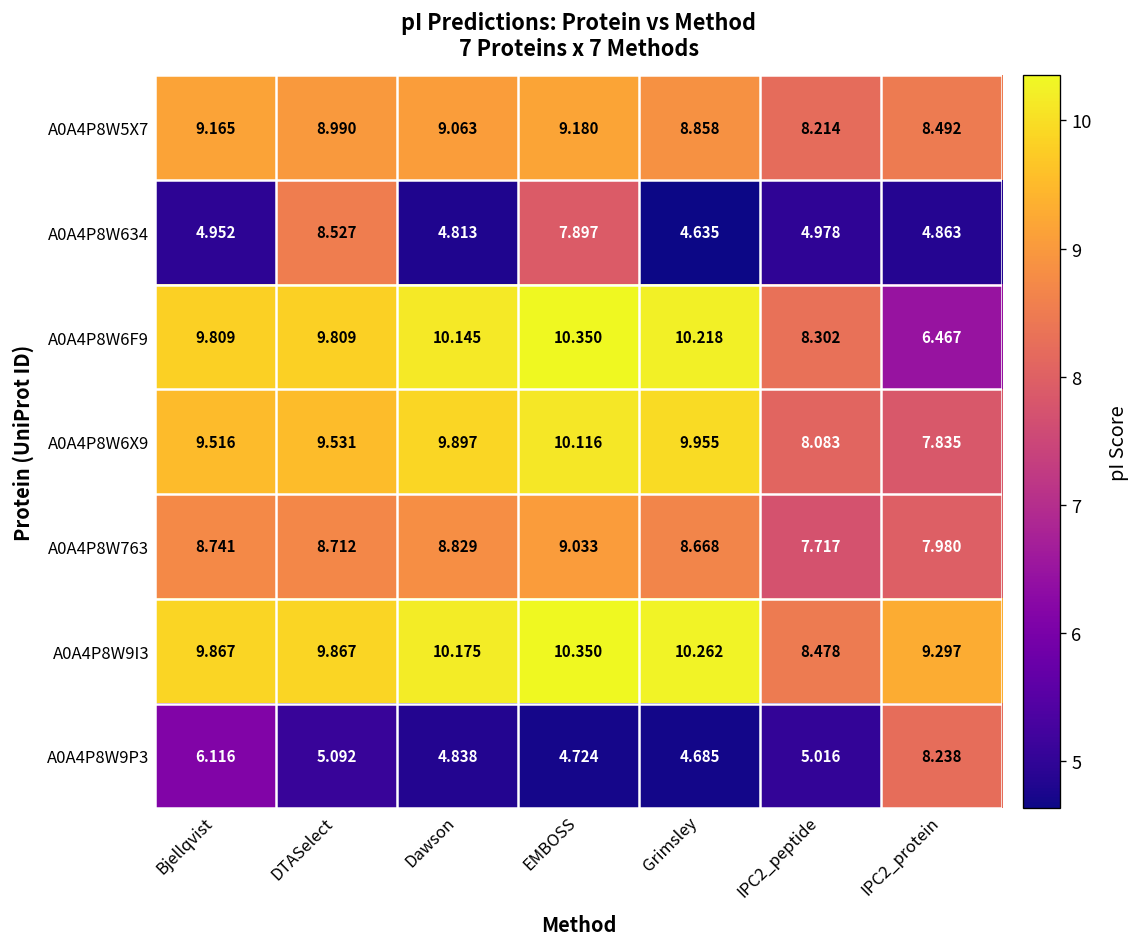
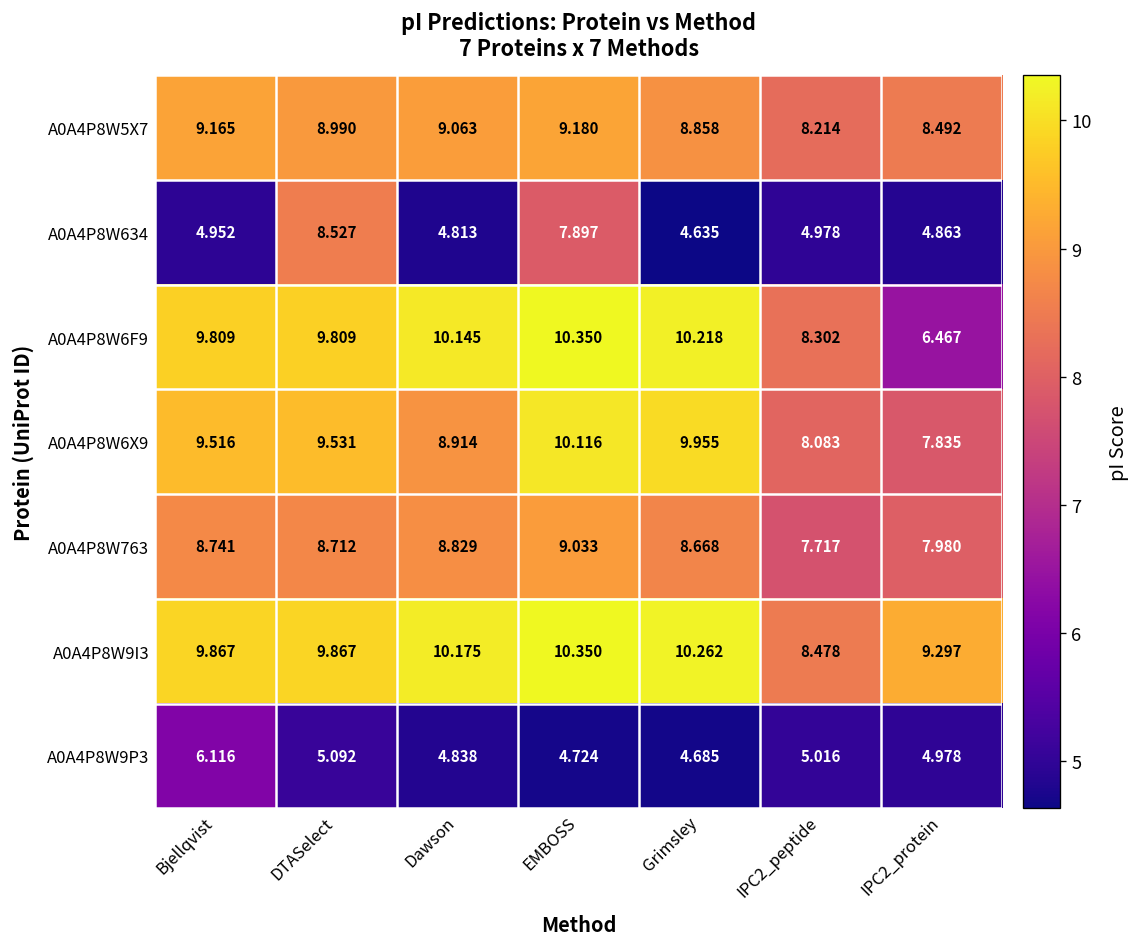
  {
    "A0A4P8W5X7": {
      "Bjellqvist": 9.165,
      "DTASelect": 8.990,
      "Dawson": 9.063,
      "EMBOSS": 9.180,
      "Grimsley": 8.858,
      "IPC2_peptide": 8.214,
      "IPC2_protein": 8.492
    },
    "A0A4P8W634": {
      "Bjellqvist": 4.952,
      "DTASelect": 8.527,
      "Dawson": 4.813,
      "EMBOSS": 7.897,
      "Grimsley": 4.635,
      "IPC2_peptide": 4.978,
      "IPC2_protein": 4.863
    },
    "A0A4P8W6F9": {
      "Bjellqvist": 9.809,
      "DTASelect": 9.809,
      "Dawson": 10.145,
      "EMBOSS": 10.350,
      "Grimsley": 10.218,
      "IPC2_peptide": 8.302,
      "IPC2_protein": 6.467
    },
    "A0A4P8W6X9": {
      "Bjellqvist": 9.516,
      "DTASelect": 9.531,
-     "Dawson": 9.897,
+     "Dawson": 8.914,
      "EMBOSS": 10.116,
      "Grimsley": 9.955,
      "IPC2_peptide": 8.083,
      "IPC2_protein": 7.835
    },
    "A0A4P8W763": {
      "Bjellqvist": 8.741,
      "DTASelect": 8.712,
      "Dawson": 8.829,
      "EMBOSS": 9.033,
      "Grimsley": 8.668,
      "IPC2_peptide": 7.717,
      "IPC2_protein": 7.980
    },
    "A0A4P8W9I3": {
      "Bjellqvist": 9.867,
      "DTASelect": 9.867,
      "Dawson": 10.175,
      "EMBOSS": 10.350,
      "Grimsley": 10.262,
      "IPC2_peptide": 8.478,
      "IPC2_protein": 9.297
    },
    "A0A4P8W9P3": {
      "Bjellqvist": 6.116,
      "DTASelect": 5.092,
      "Dawson": 4.838,
      "EMBOSS": 4.724,
      "Grimsley": 4.685,
      "IPC2_peptide": 5.016,
-     "IPC2_protein": 8.238
+     "IPC2_protein": 4.978
    }
  }
